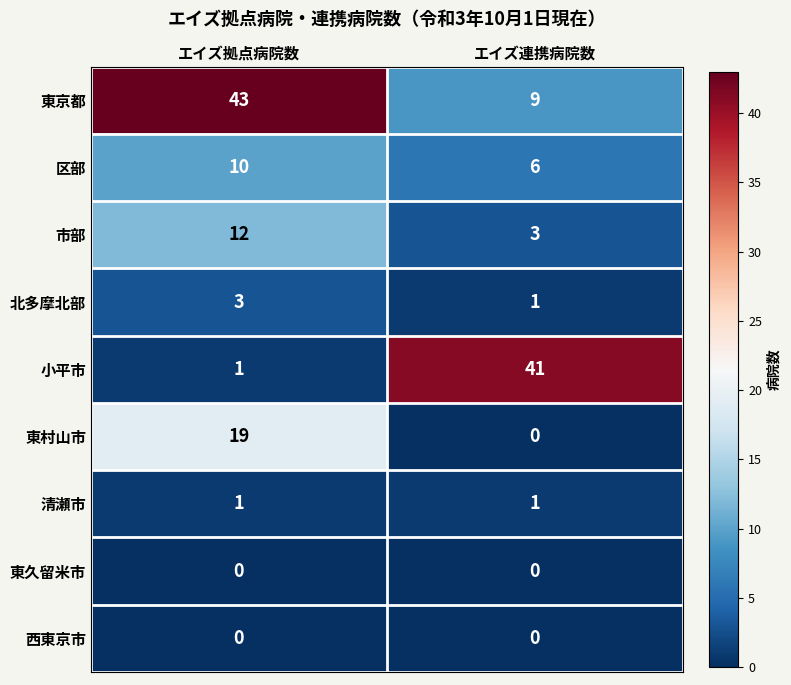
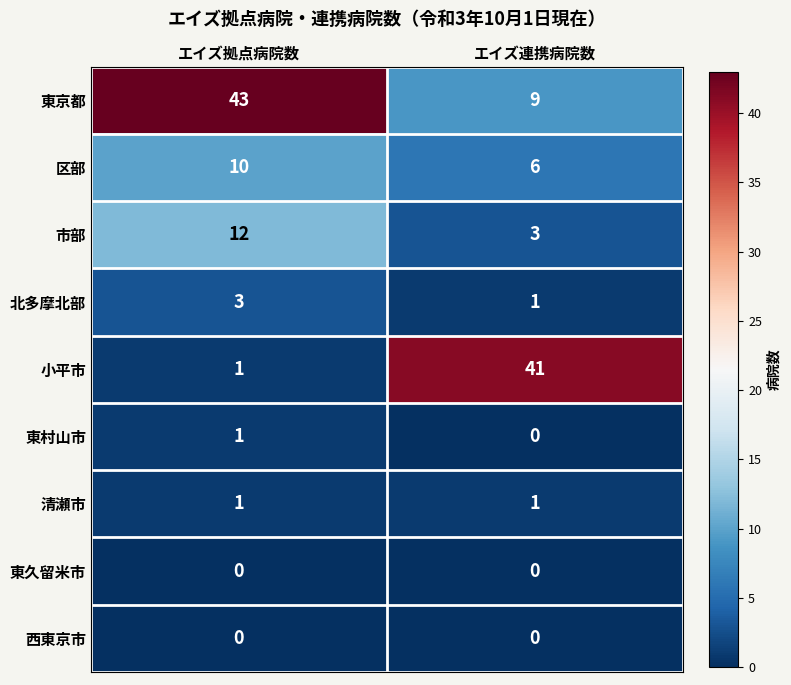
  {
    "東京都": {
      "エイズ拠点病院数": 43,
      "エイズ連携病院数": 9
    },
    "区部": {
      "エイズ拠点病院数": 10,
      "エイズ連携病院数": 6
    },
    "市部": {
      "エイズ拠点病院数": 12,
      "エイズ連携病院数": 3
    },
    "北多摩北部": {
      "エイズ拠点病院数": 3,
      "エイズ連携病院数": 1
    },
    "小平市": {
      "エイズ拠点病院数": 1,
      "エイズ連携病院数": 41
    },
    "東村山市": {
-     "エイズ拠点病院数": 19,
+     "エイズ拠点病院数": 1,
      "エイズ連携病院数": 0
    },
    "清瀬市": {
      "エイズ拠点病院数": 1,
      "エイズ連携病院数": 1
    },
    "東久留米市": {
      "エイズ拠点病院数": 0,
      "エイズ連携病院数": 0
    },
    "西東京市": {
      "エイズ拠点病院数": 0,
      "エイズ連携病院数": 0
    }
  }
